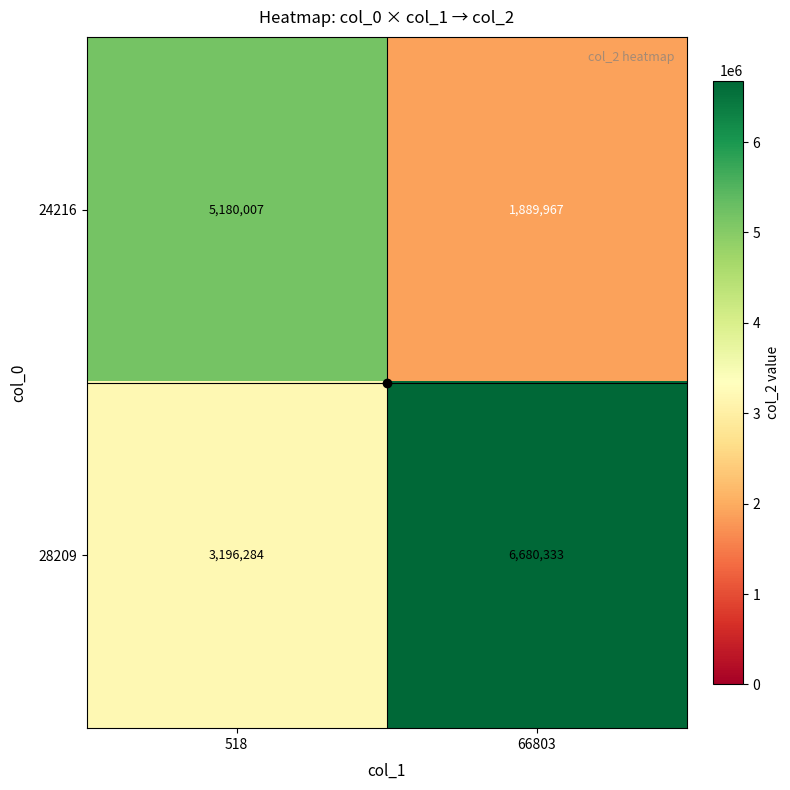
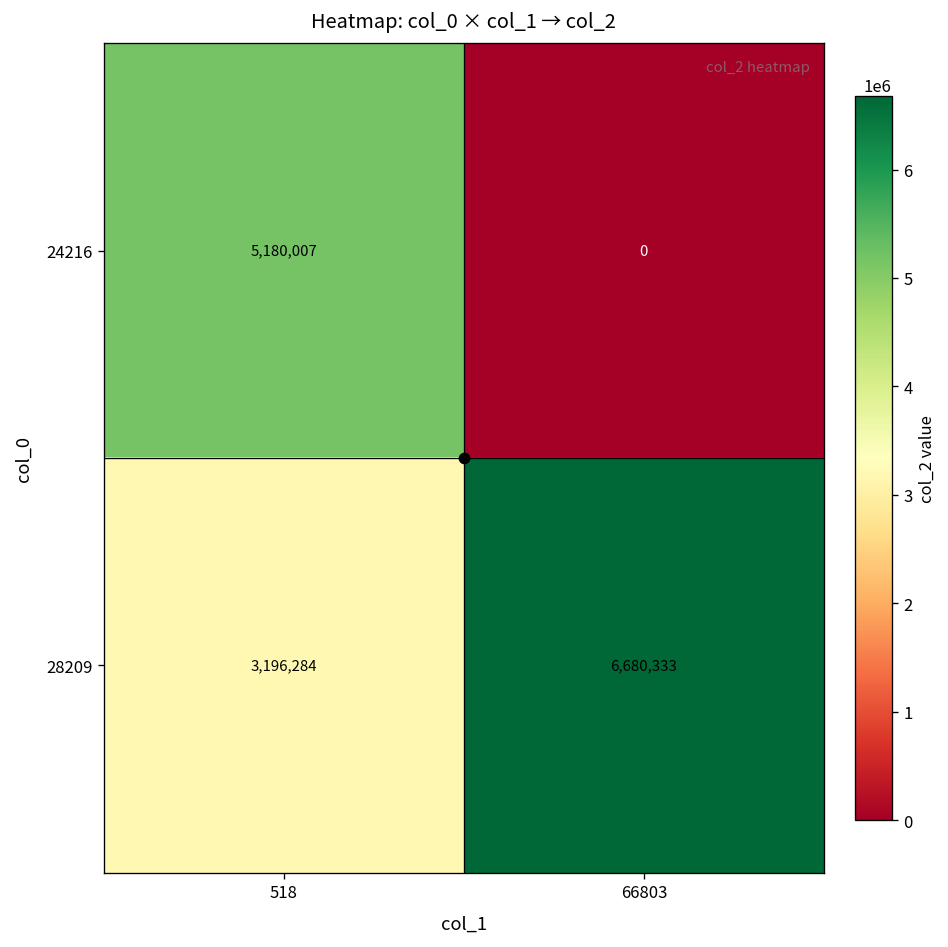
  {
    "24216": {
      "518": "5,180,007",
-     "66803": "1,889,967"
+     "66803": "0"
    },
    "28209": {
      "518": "3,196,284",
      "66803": "6,680,333"
    }
  }
